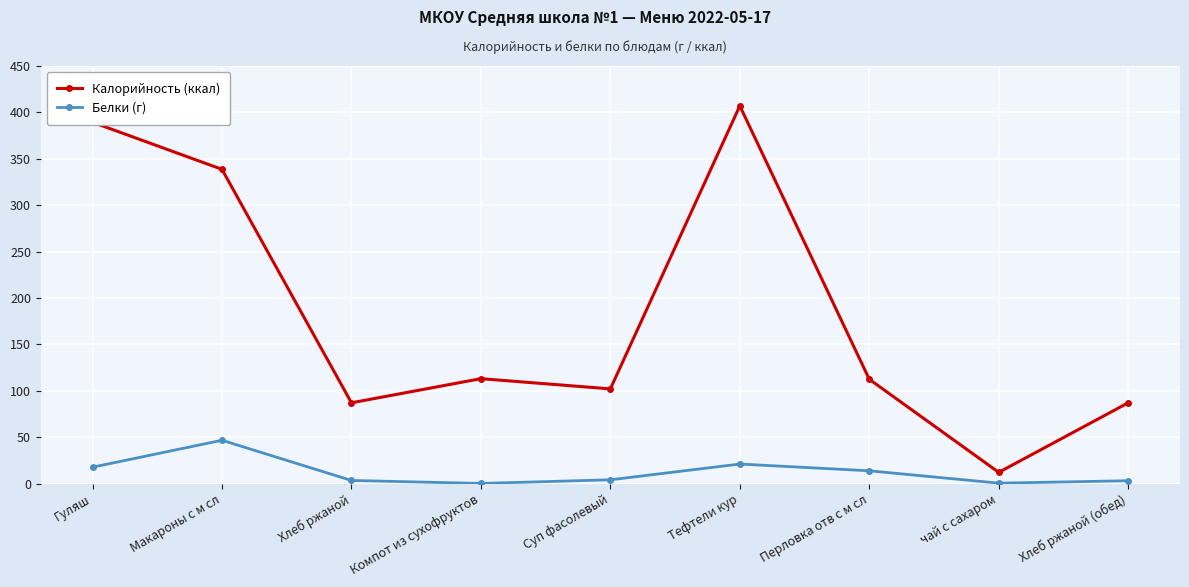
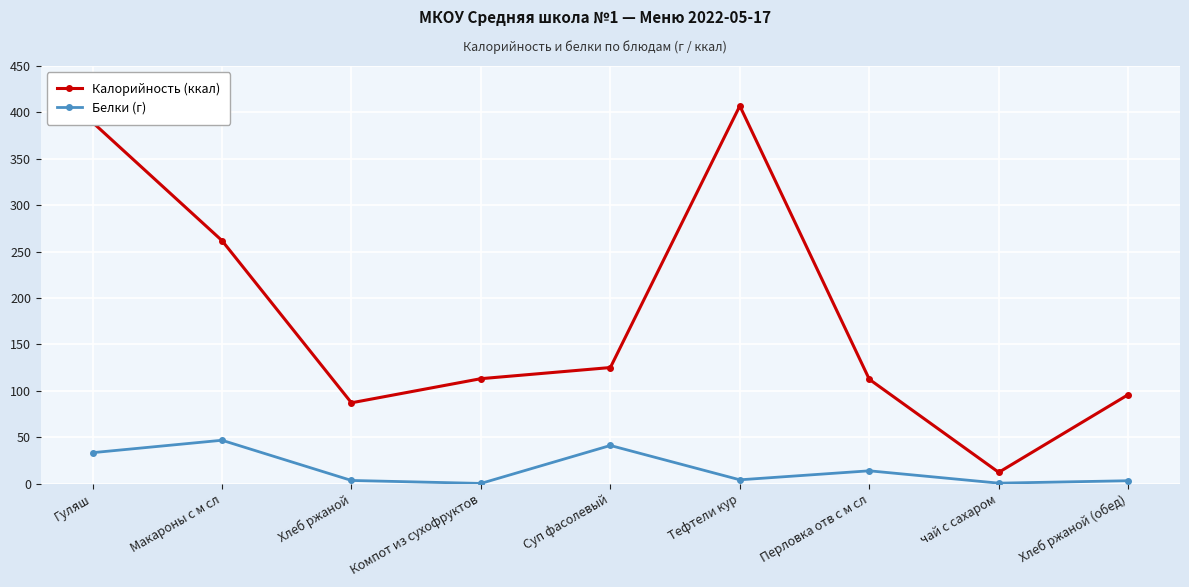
  {
    "Калорийность (ккал)": {
-     "Макароны с м сл": 340,
+     "Макароны с м сл": 260,
      "Хлеб ржаной": 90,
      "Компот из сухофруктов": 110,
-     "Суп фасолевый": 100,
+     "Суп фасолевый": 130,
      "Тефтели кур": 410,
      "Перловка отв с м сл": 110,
      "чай с сахаром": 10,
-     "Хлеб ржаной (обед)": 90
+     "Хлеб ржаной (обед)": 100
    },
    "Белки (г)": {
-     "Гуляш": 20,
+     "Гуляш": 30,
      "Макароны с м сл": 50,
      "Хлеб ржаной": 0,
      "Компот из сухофруктов": 0,
-     "Суп фасолевый": 0,
-     "Тефтели кур": 20,
+     "Суп фасолевый": 40,
+     "Тефтели кур": 0,
      "Перловка отв с м сл": 10,
      "чай с сахаром": 0,
      "Хлеб ржаной (обед)": 0
    }
  }
